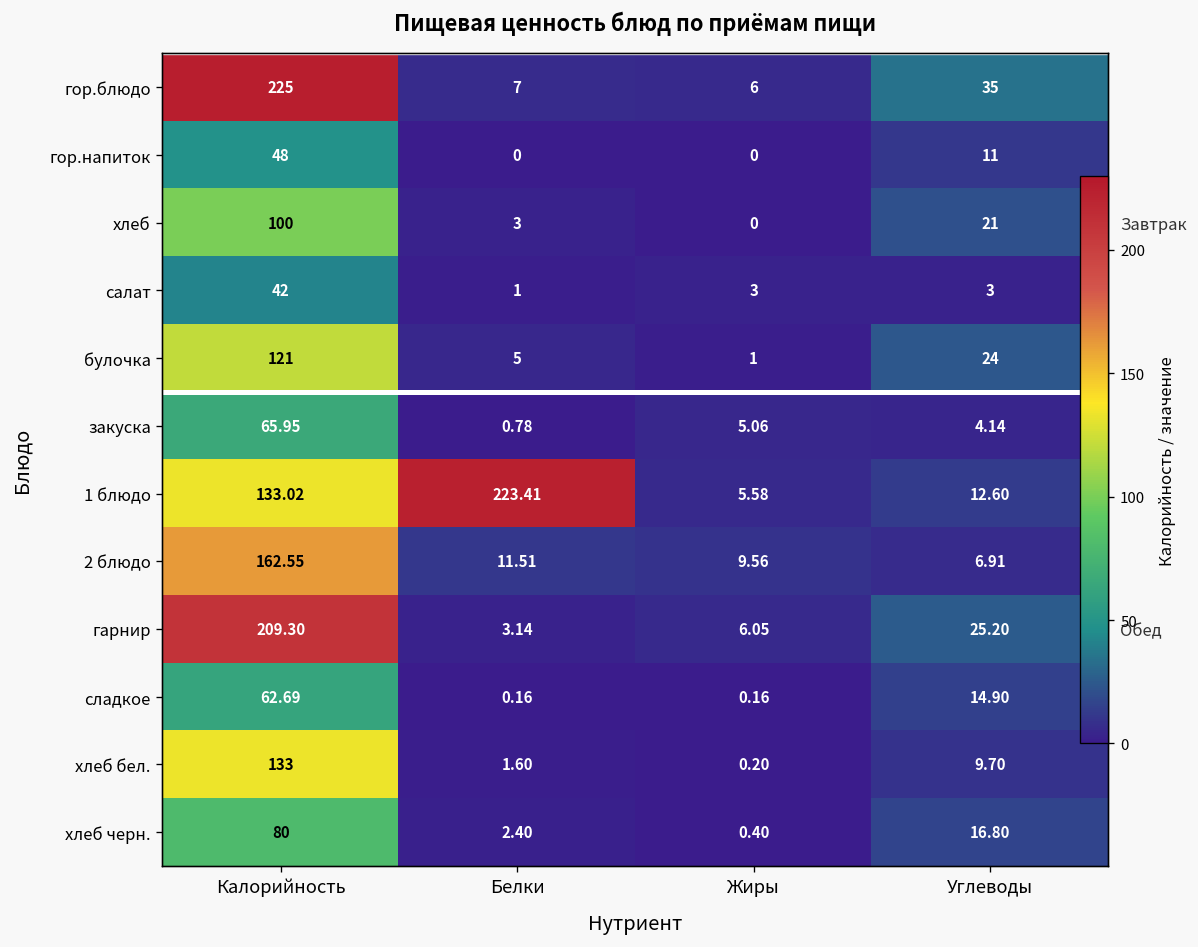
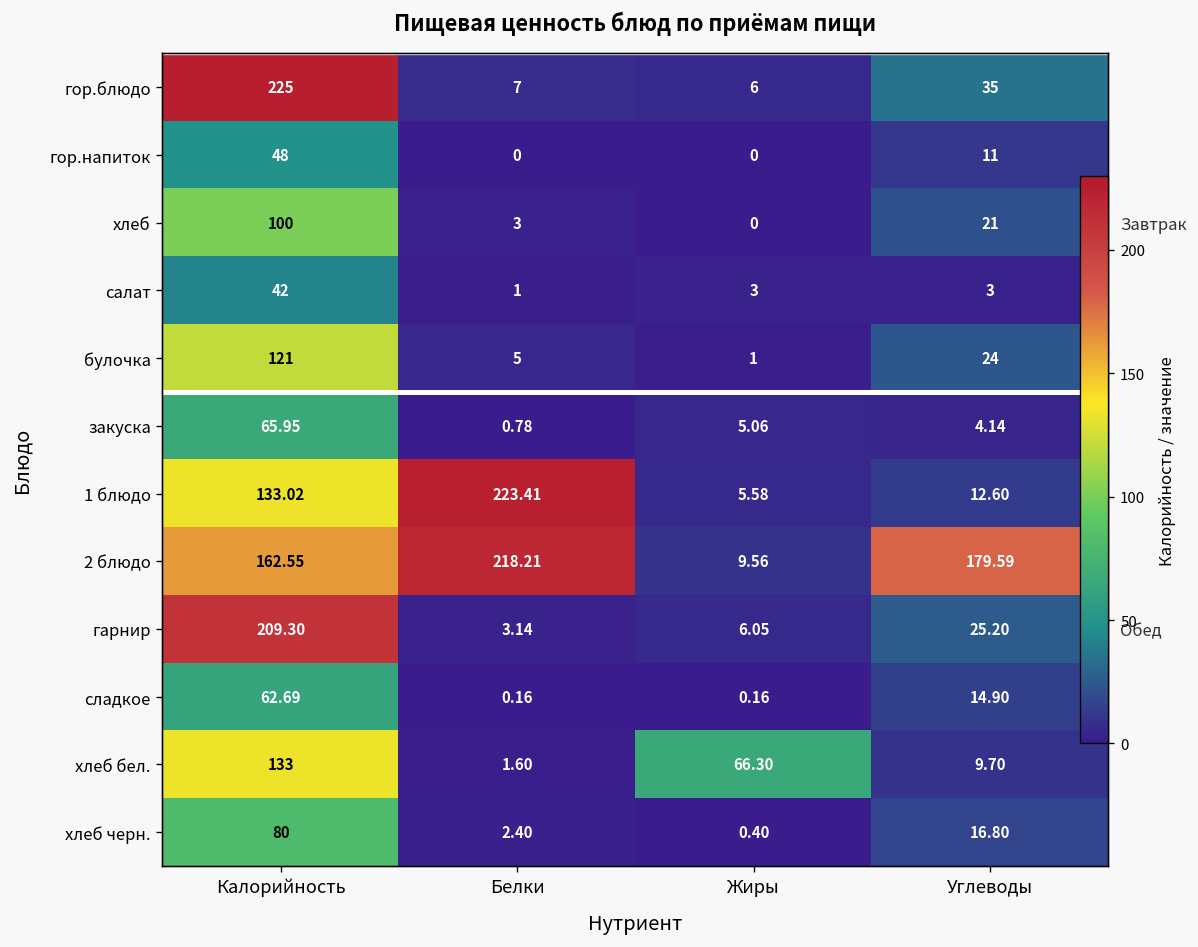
  {
    "гор.блюдо": {
      "Калорийность": 225,
      "Белки": 7,
      "Жиры": 6,
      "Углеводы": 35
    },
    "гор.напиток": {
      "Калорийность": 48,
      "Белки": 0,
      "Жиры": 0,
      "Углеводы": 11
    },
    "хлеб": {
      "Калорийность": 100,
      "Белки": 3,
      "Жиры": 0,
      "Углеводы": 21
    },
    "салат": {
      "Калорийность": 42,
      "Белки": 1,
      "Жиры": 3,
      "Углеводы": 3
    },
    "булочка": {
      "Калорийность": 121,
      "Белки": 5,
      "Жиры": 1,
      "Углеводы": 24
    },
    "закуска": {
      "Калорийность": 65.95,
      "Белки": 0.78,
      "Жиры": 5.06,
      "Углеводы": 4.14
    },
    "1 блюдо": {
      "Калорийность": 133.02,
      "Белки": 223.41,
      "Жиры": 5.58,
      "Углеводы": 12.60
    },
    "2 блюдо": {
      "Калорийность": 162.55,
-     "Белки": 11.51,
+     "Белки": 218.21,
      "Жиры": 9.56,
-     "Углеводы": 6.91
+     "Углеводы": 179.59
    },
    "гарнир": {
      "Калорийность": 209.30,
      "Белки": 3.14,
      "Жиры": 6.05,
      "Углеводы": 25.20
    },
    "сладкое": {
      "Калорийность": 62.69,
      "Белки": 0.16,
      "Жиры": 0.16,
      "Углеводы": 14.90
    },
    "хлеб бел.": {
      "Калорийность": 133,
      "Белки": 1.60,
-     "Жиры": 0.20,
+     "Жиры": 66.30,
      "Углеводы": 9.70
    },
    "хлеб черн.": {
      "Калорийность": 80,
      "Белки": 2.40,
      "Жиры": 0.40,
      "Углеводы": 16.80
    }
  }
